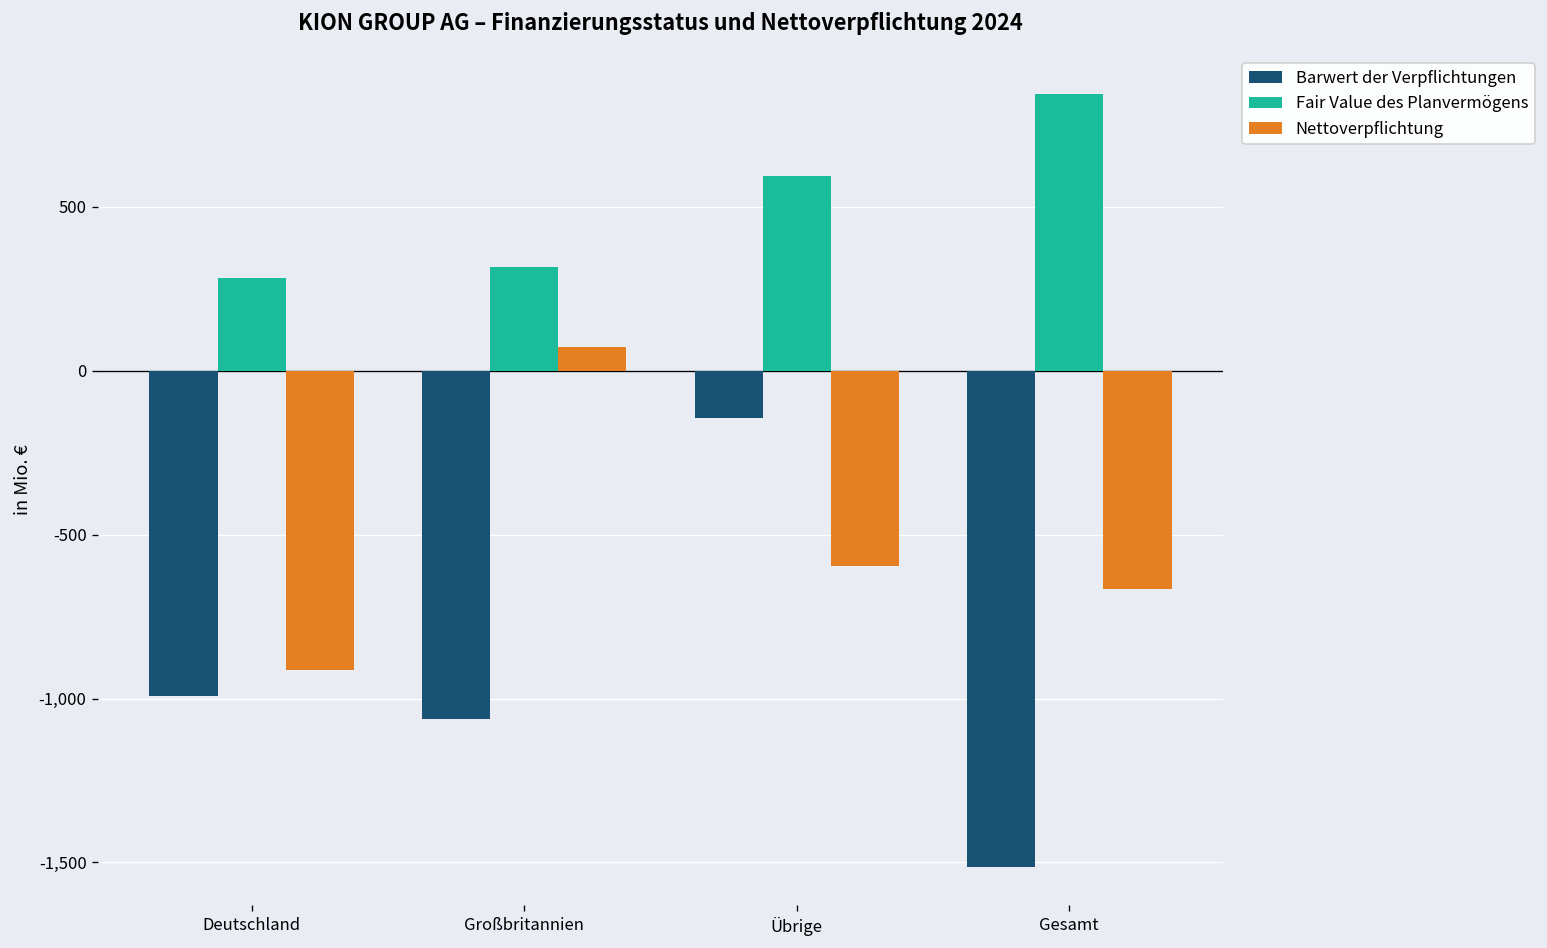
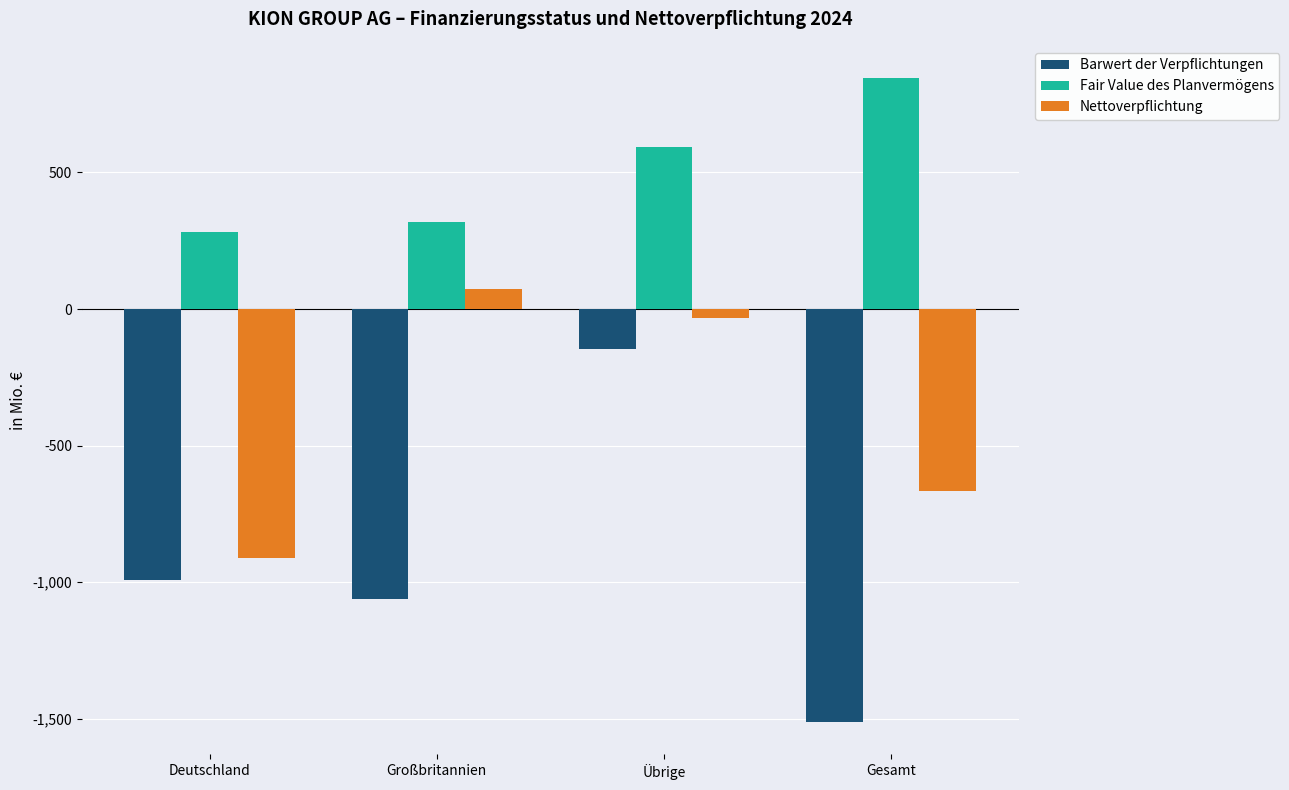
  {
    "Barwert der Verpflichtungen": {
      "Deutschland": "-990",
      "Großbritannien": "-1,060",
      "Übrige": "-150",
      "Gesamt": "-1,510"
    },
    "Fair Value des Planvermögens": {
      "Deutschland": "280",
      "Großbritannien": "320",
      "Übrige": "590",
      "Gesamt": "850"
    },
    "Nettoverpflichtung": {
      "Deutschland": "-910",
      "Großbritannien": "70",
-     "Übrige": "-590",
+     "Übrige": "-30",
      "Gesamt": "-670"
    }
  }
